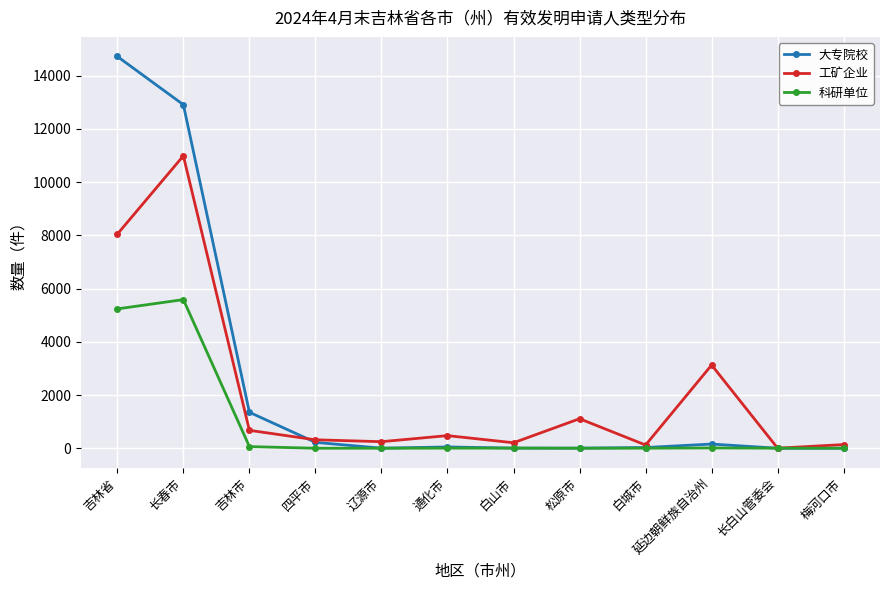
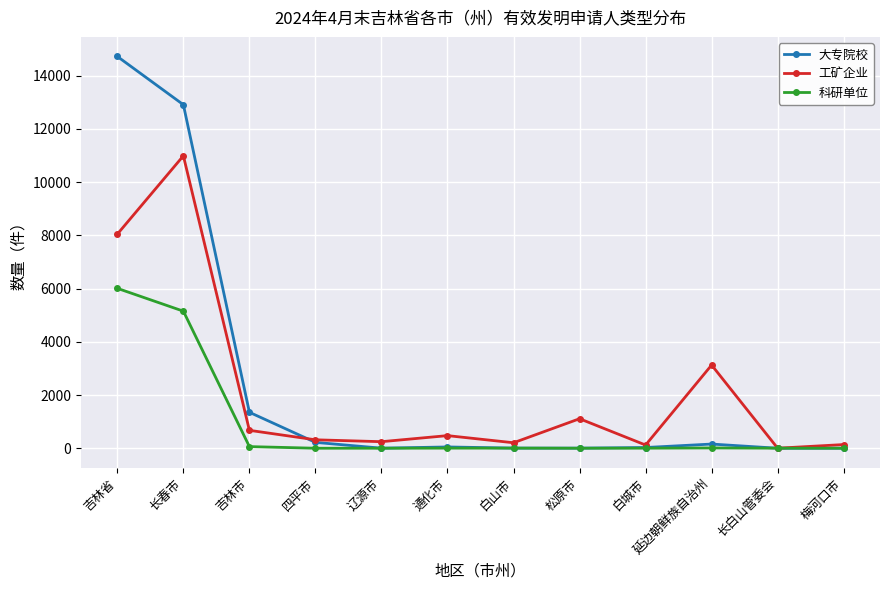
  {
    "大专院校": {
      "吉林省": 14700,
      "长春市": 12900,
      "吉林市": 1400,
      "四平市": 200,
      "延边朝鲜族自治州": 200
    },
    "工矿企业": {
      "吉林省": 8000,
      "长春市": 11000,
      "吉林市": 700,
      "四平市": 300,
      "辽源市": 200,
      "通化市": 500,
      "白山市": 200,
      "松原市": 1100,
      "延边朝鲜族自治州": 3100,
      "梅河口市": 100
    },
    "科研单位": {
-     "吉林省": 5200,
-     "长春市": 5600,
+     "吉林省": 6000,
+     "长春市": 5200,
      "吉林市": 100,
      "四平市": 0,
      "延边朝鲜族自治州": 0
    }
  }
